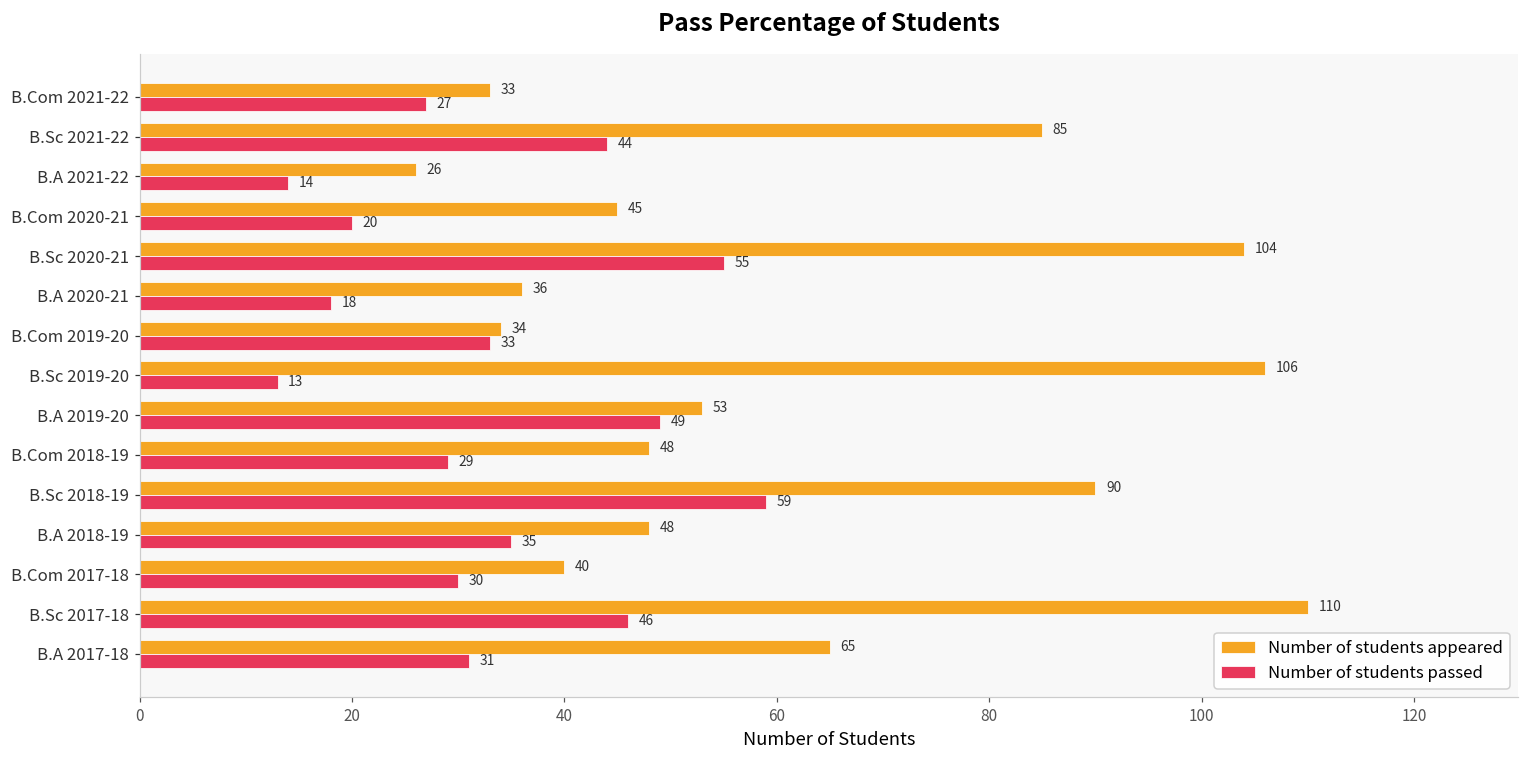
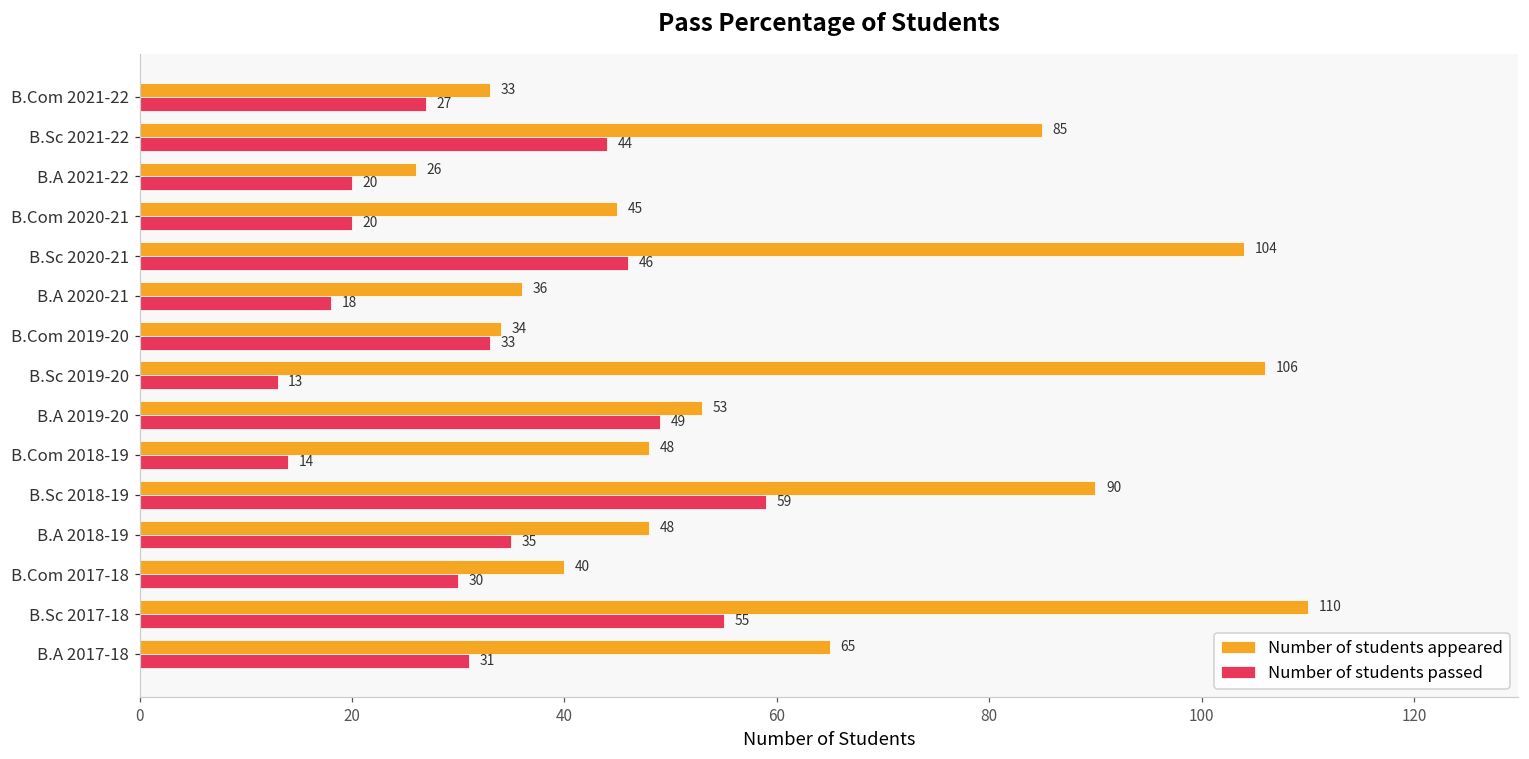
  {
    "Number of students appeared": {
      "B.Com 2021-22": 33,
      "B.Sc 2021-22": 85,
      "B.A 2021-22": 26,
      "B.Com 2020-21": 45,
      "B.Sc 2020-21": 104,
      "B.A 2020-21": 36,
      "B.Com 2019-20": 34,
      "B.Sc 2019-20": 106,
      "B.A 2019-20": 53,
      "B.Com 2018-19": 48,
      "B.Sc 2018-19": 90,
      "B.A 2018-19": 48,
      "B.Com 2017-18": 40,
      "B.Sc 2017-18": 110,
      "B.A 2017-18": 65
    },
    "Number of students passed": {
      "B.Com 2021-22": 27,
      "B.Sc 2021-22": 44,
-     "B.A 2021-22": 14,
+     "B.A 2021-22": 20,
      "B.Com 2020-21": 20,
-     "B.Sc 2020-21": 55,
+     "B.Sc 2020-21": 46,
      "B.A 2020-21": 18,
      "B.Com 2019-20": 33,
      "B.Sc 2019-20": 13,
      "B.A 2019-20": 49,
-     "B.Com 2018-19": 29,
+     "B.Com 2018-19": 14,
      "B.Sc 2018-19": 59,
      "B.A 2018-19": 35,
      "B.Com 2017-18": 30,
-     "B.Sc 2017-18": 46,
+     "B.Sc 2017-18": 55,
      "B.A 2017-18": 31
    }
  }
